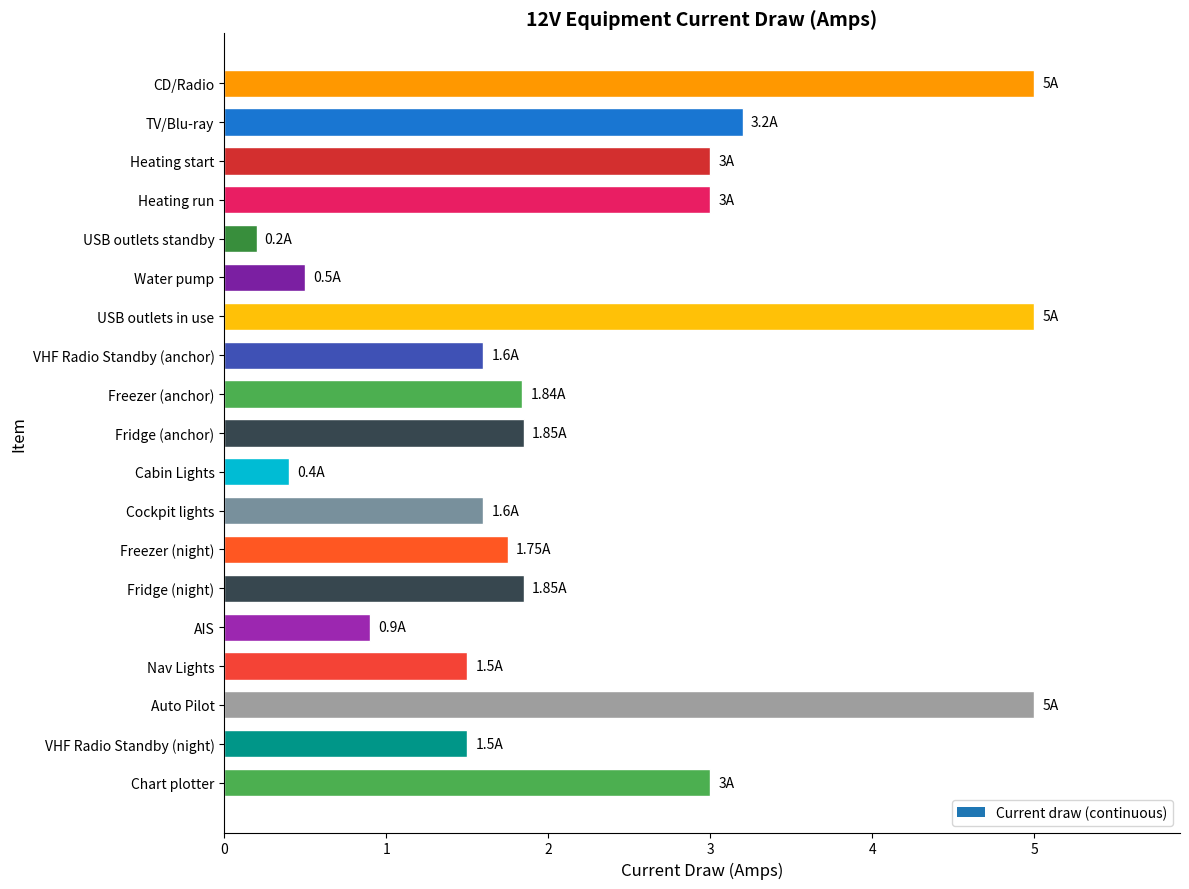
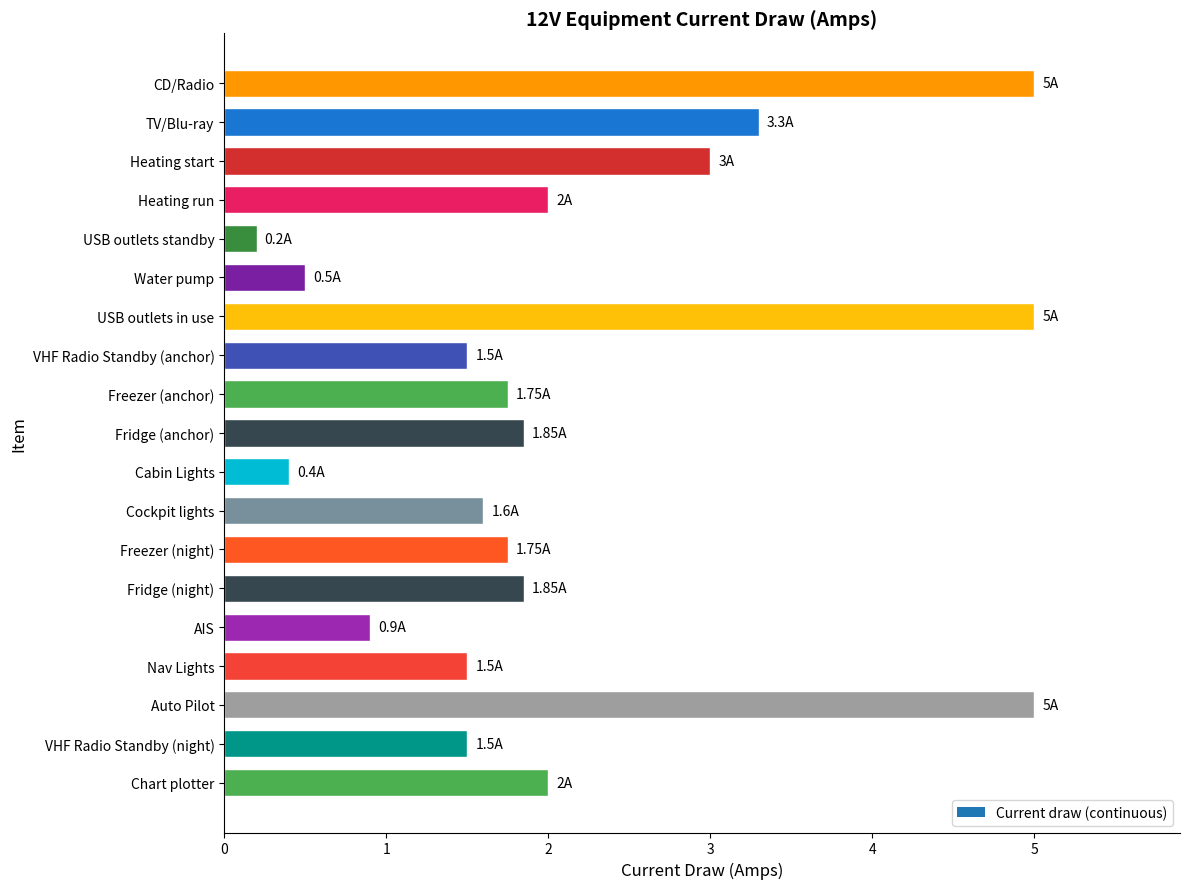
  {
    "CD/Radio": "5A",
-   "TV/Blu-ray": "3.2A",
+   "TV/Blu-ray": "3.3A",
    "Heating start": "3A",
-   "Heating run": "3A",
+   "Heating run": "2A",
    "USB outlets standby": "0.2A",
    "Water pump": "0.5A",
    "USB outlets in use": "5A",
-   "VHF Radio Standby (anchor)": "1.6A",
-   "Freezer (anchor)": "1.84A",
+   "VHF Radio Standby (anchor)": "1.5A",
+   "Freezer (anchor)": "1.75A",
    "Fridge (anchor)": "1.85A",
    "Cabin Lights": "0.4A",
    "Cockpit lights": "1.6A",
    "Freezer (night)": "1.75A",
    "Fridge (night)": "1.85A",
    "AIS": "0.9A",
    "Nav Lights": "1.5A",
    "Auto Pilot": "5A",
    "VHF Radio Standby (night)": "1.5A",
-   "Chart plotter": "3A"
+   "Chart plotter": "2A"
  }
